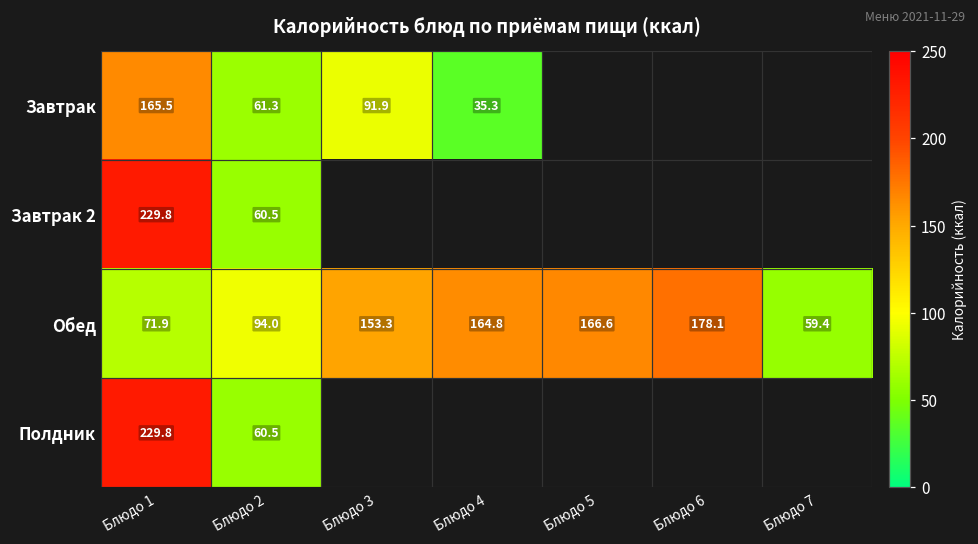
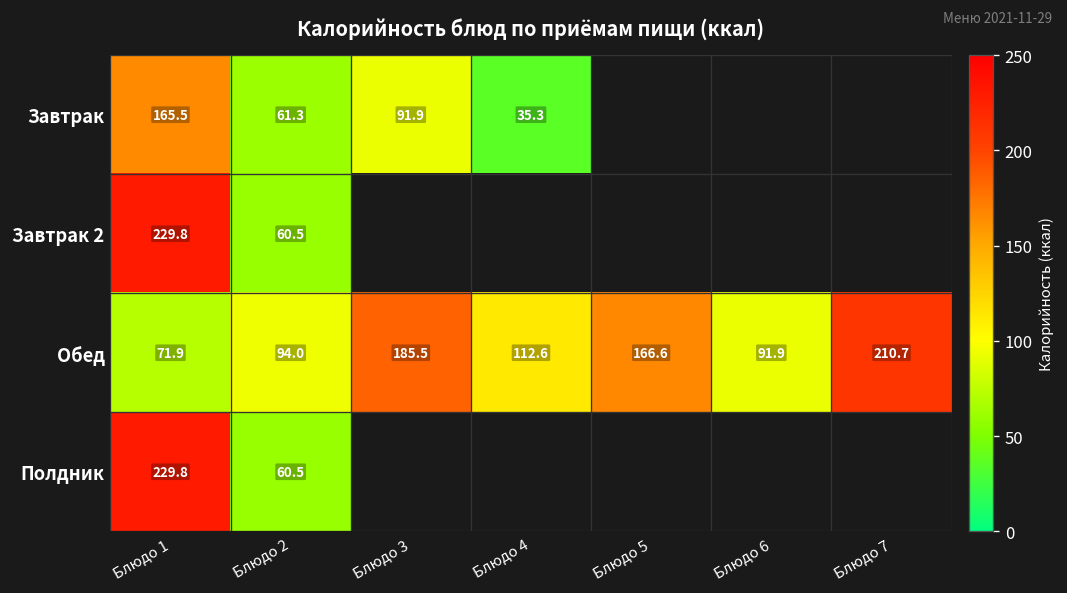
  {
    "Обед": {
-     "Блюдо 3": 153.3,
-     "Блюдо 4": 164.8,
-     "Блюдо 6": 178.1,
-     "Блюдо 7": 59.4
+     "Блюдо 3": 185.5,
+     "Блюдо 4": 112.6,
+     "Блюдо 6": 91.9,
+     "Блюдо 7": 210.7
    }
  }
